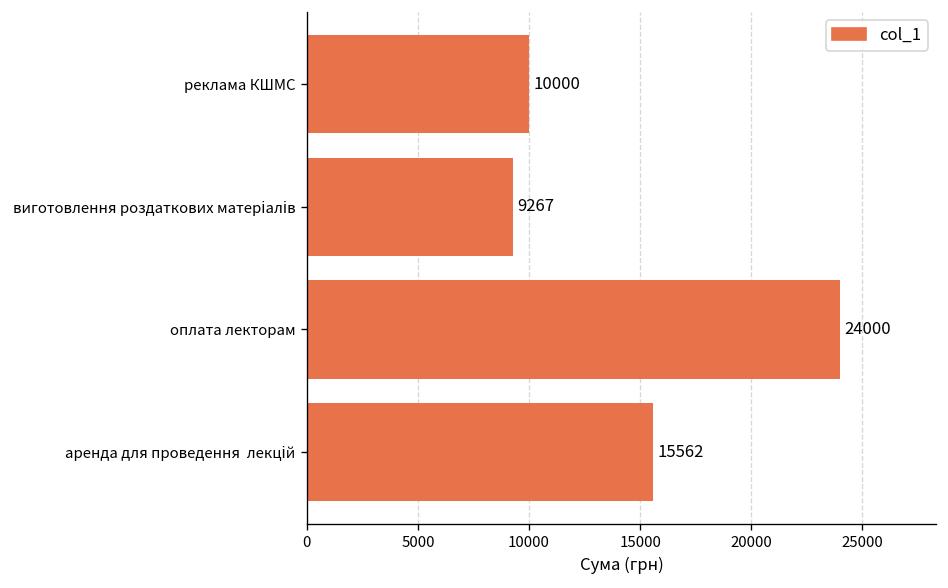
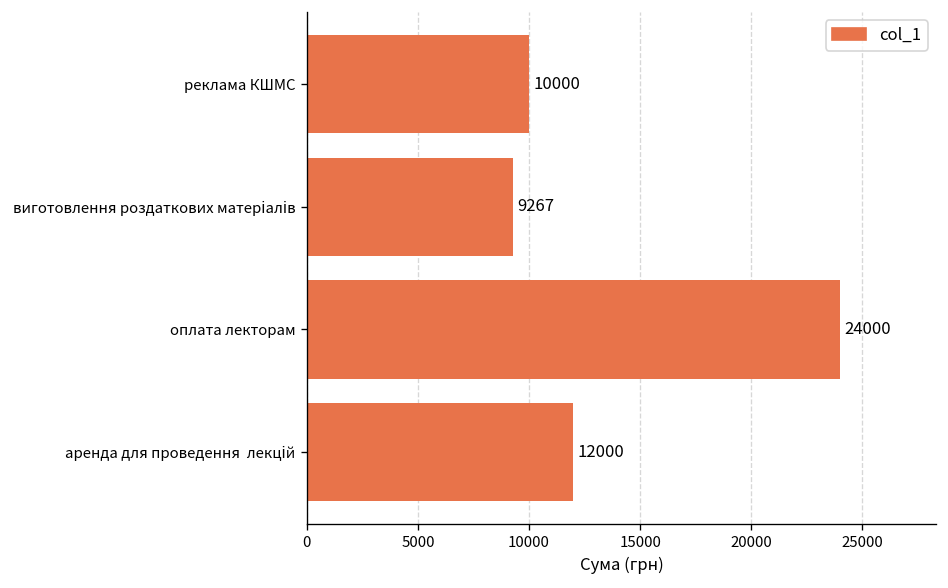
  {
    "реклама КШМС": 10000,
    "виготовлення роздаткових матеріалів": 9267,
    "оплата лекторам": 24000,
-   "аренда для проведення лекцій": 15562
+   "аренда для проведення лекцій": 12000
  }
